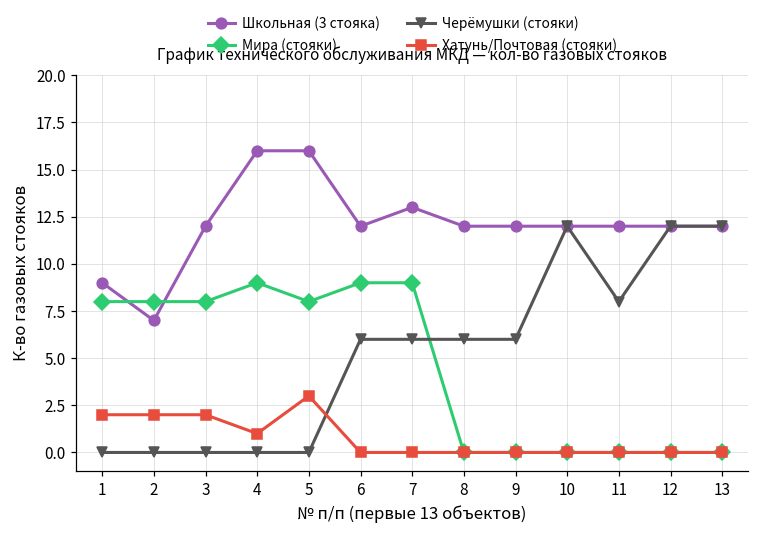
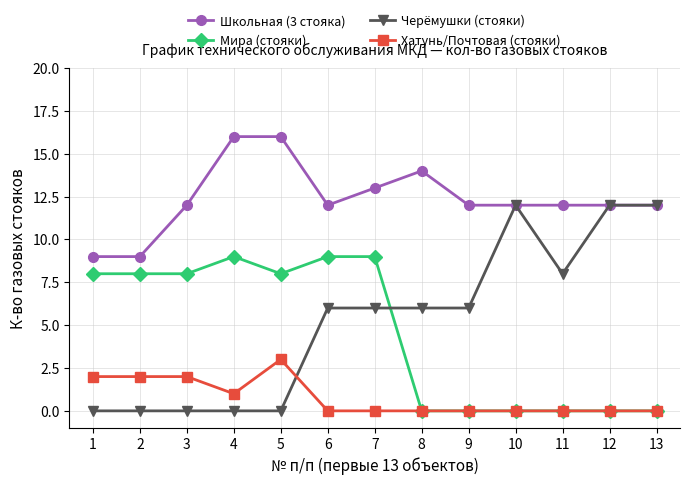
  {
    "Школьная (3 стояка)": {
      "1": 9,
-     "2": 7,
+     "2": 9,
      "3": 12,
      "4": 16,
      "5": 16,
      "6": 12,
      "7": 13,
-     "8": 12,
+     "8": 14,
      "9": 12,
      "11": 12
    },
    "Мира (стояки)": {
      "1": 8,
      "2": 8,
      "3": 8,
      "4": 9,
      "5": 8,
      "6": 9,
      "7": 9
    },
    "Черёмушки (стояки)": {
      "1": 0,
      "2": 0,
      "3": 0,
      "4": 0,
      "5": 0,
      "6": 6,
      "7": 6,
      "8": 6,
      "9": 6,
      "11": 8
    },
    "Хатунь/Почтовая (стояки)": {
      "1": 2,
      "2": 2,
      "3": 2,
      "4": 1,
      "5": 3,
      "6": 0,
      "7": 0
    }
  }
